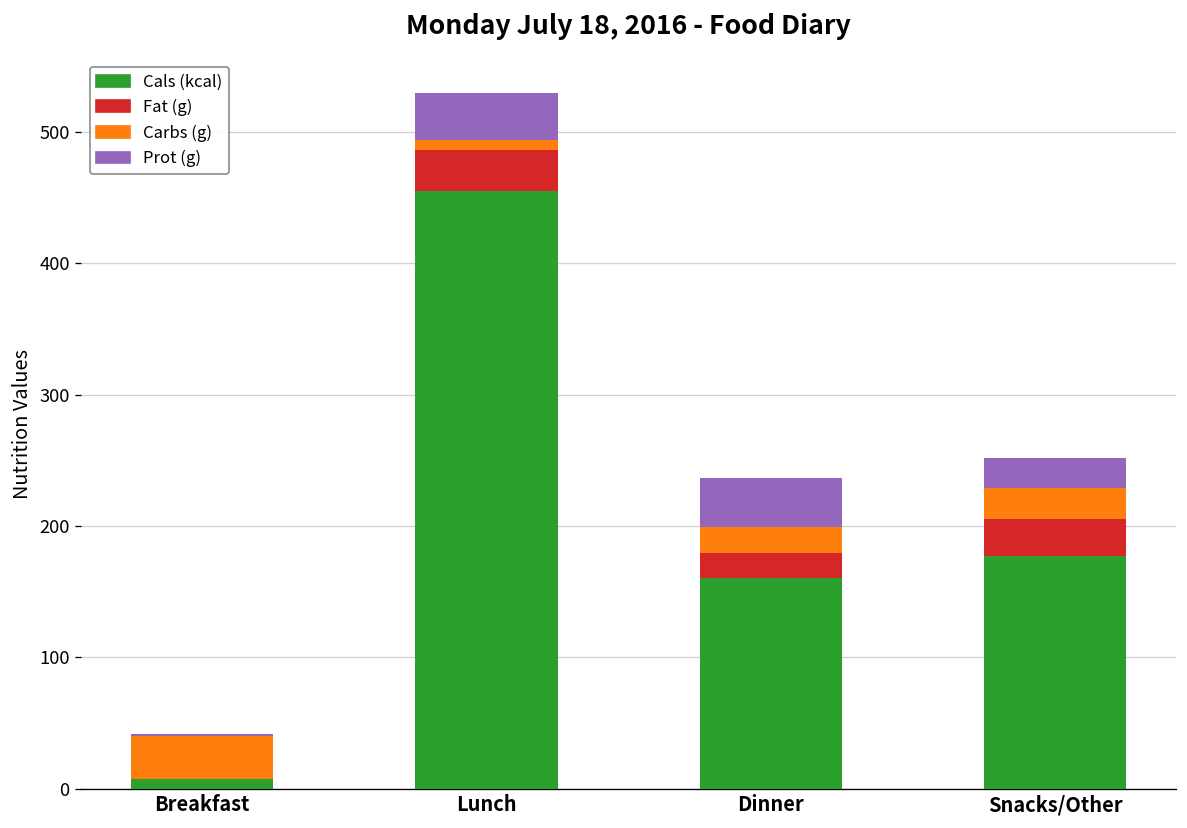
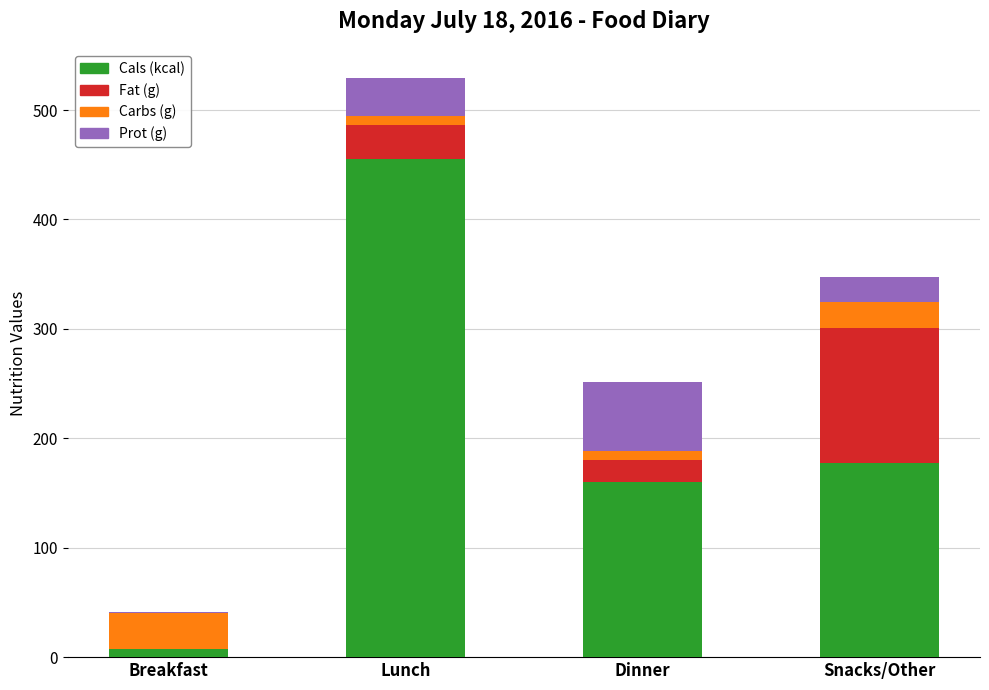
  {
    "Cals (kcal)": {
      "Breakfast": 7,
      "Lunch": 455,
      "Dinner": 160,
      "Snacks/Other": 177
    },
    "Fat (g)": {
      "Lunch": 32,
      "Dinner": 20,
-     "Snacks/Other": 28
+     "Snacks/Other": 124
    },
    "Carbs (g)": {
      "Breakfast": 33,
      "Lunch": 8,
-     "Dinner": 19,
+     "Dinner": 9,
      "Snacks/Other": 24
    },
    "Prot (g)": {
      "Lunch": 35,
-     "Dinner": 38,
+     "Dinner": 63,
      "Snacks/Other": 23
    }
  }
